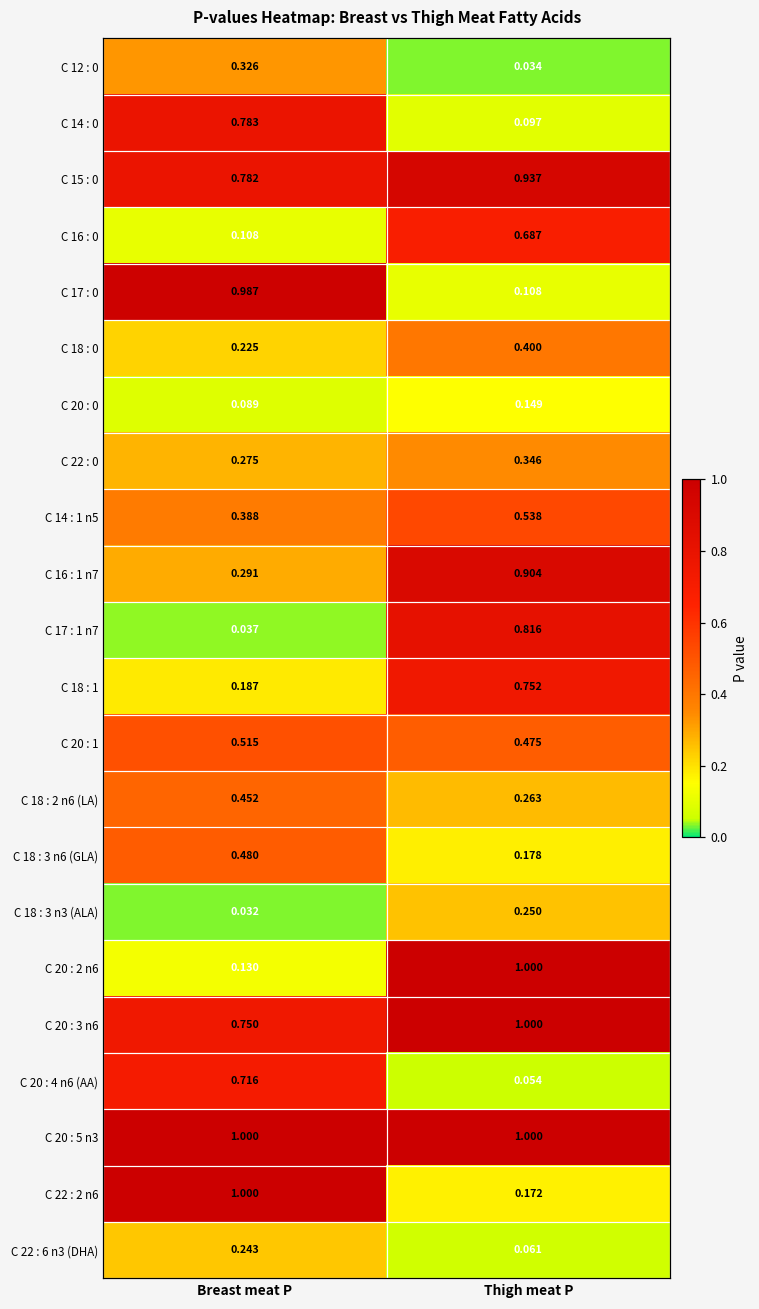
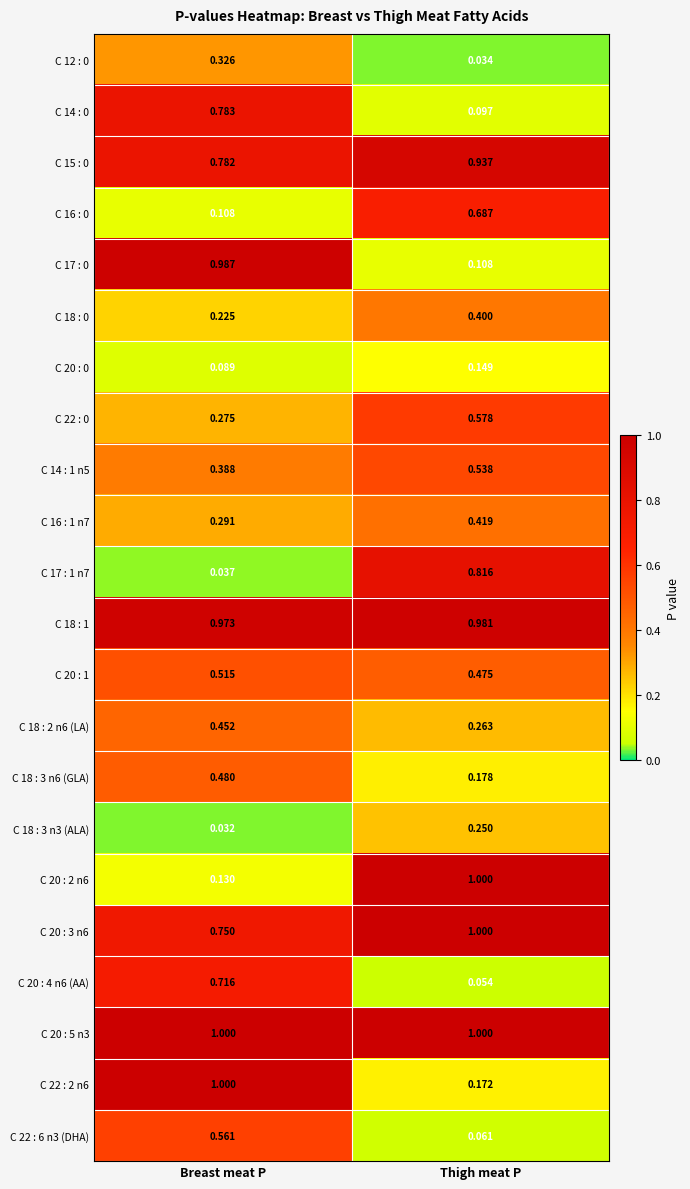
  {
    "C 12 : 0": {
      "Breast meat P": 0.326,
      "Thigh meat P": 0.034
    },
    "C 14 : 0": {
      "Breast meat P": 0.783,
      "Thigh meat P": 0.097
    },
    "C 15 : 0": {
      "Breast meat P": 0.782,
      "Thigh meat P": 0.937
    },
    "C 16 : 0": {
      "Breast meat P": 0.108,
      "Thigh meat P": 0.687
    },
    "C 17 : 0": {
      "Breast meat P": 0.987,
      "Thigh meat P": 0.108
    },
    "C 18 : 0": {
      "Breast meat P": 0.225,
      "Thigh meat P": 0.400
    },
    "C 20 : 0": {
      "Breast meat P": 0.089,
      "Thigh meat P": 0.149
    },
    "C 22 : 0": {
      "Breast meat P": 0.275,
-     "Thigh meat P": 0.346
+     "Thigh meat P": 0.578
    },
    "C 14 : 1 n5": {
      "Breast meat P": 0.388,
      "Thigh meat P": 0.538
    },
    "C 16 : 1 n7": {
      "Breast meat P": 0.291,
-     "Thigh meat P": 0.904
+     "Thigh meat P": 0.419
    },
    "C 17 : 1 n7": {
      "Breast meat P": 0.037,
      "Thigh meat P": 0.816
    },
    "C 18 : 1": {
-     "Breast meat P": 0.187,
-     "Thigh meat P": 0.752
+     "Breast meat P": 0.973,
+     "Thigh meat P": 0.981
    },
    "C 20 : 1": {
      "Breast meat P": 0.515,
      "Thigh meat P": 0.475
    },
    "C 18 : 2 n6 (LA)": {
      "Breast meat P": 0.452,
      "Thigh meat P": 0.263
    },
    "C 18 : 3 n6 (GLA)": {
      "Breast meat P": 0.480,
      "Thigh meat P": 0.178
    },
    "C 18 : 3 n3 (ALA)": {
      "Breast meat P": 0.032,
      "Thigh meat P": 0.250
    },
    "C 20 : 2 n6": {
      "Breast meat P": 0.130,
      "Thigh meat P": 1.000
    },
    "C 20 : 3 n6": {
      "Breast meat P": 0.750,
      "Thigh meat P": 1.000
    },
    "C 20 : 4 n6 (AA)": {
      "Breast meat P": 0.716,
      "Thigh meat P": 0.054
    },
    "C 20 : 5 n3": {
      "Breast meat P": 1.000,
      "Thigh meat P": 1.000
    },
    "C 22 : 2 n6": {
      "Breast meat P": 1.000,
      "Thigh meat P": 0.172
    },
    "C 22 : 6 n3 (DHA)": {
-     "Breast meat P": 0.243,
+     "Breast meat P": 0.561,
      "Thigh meat P": 0.061
    }
  }
